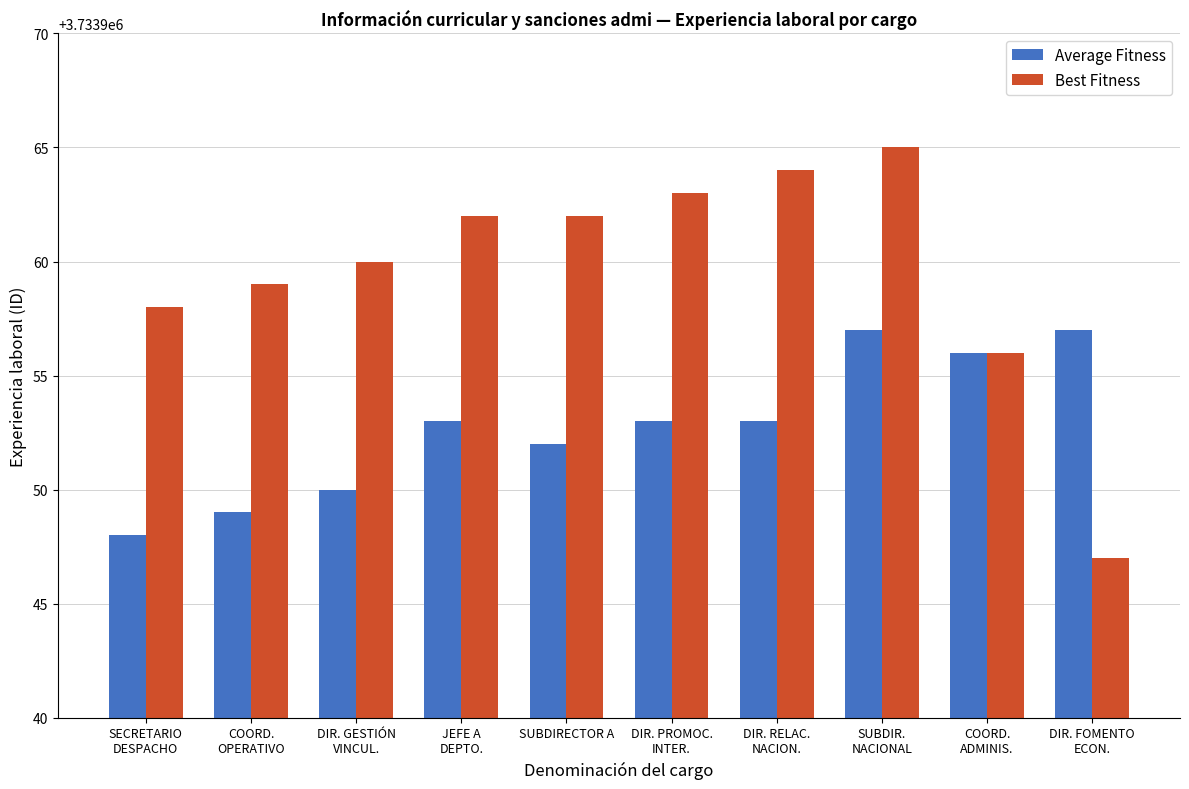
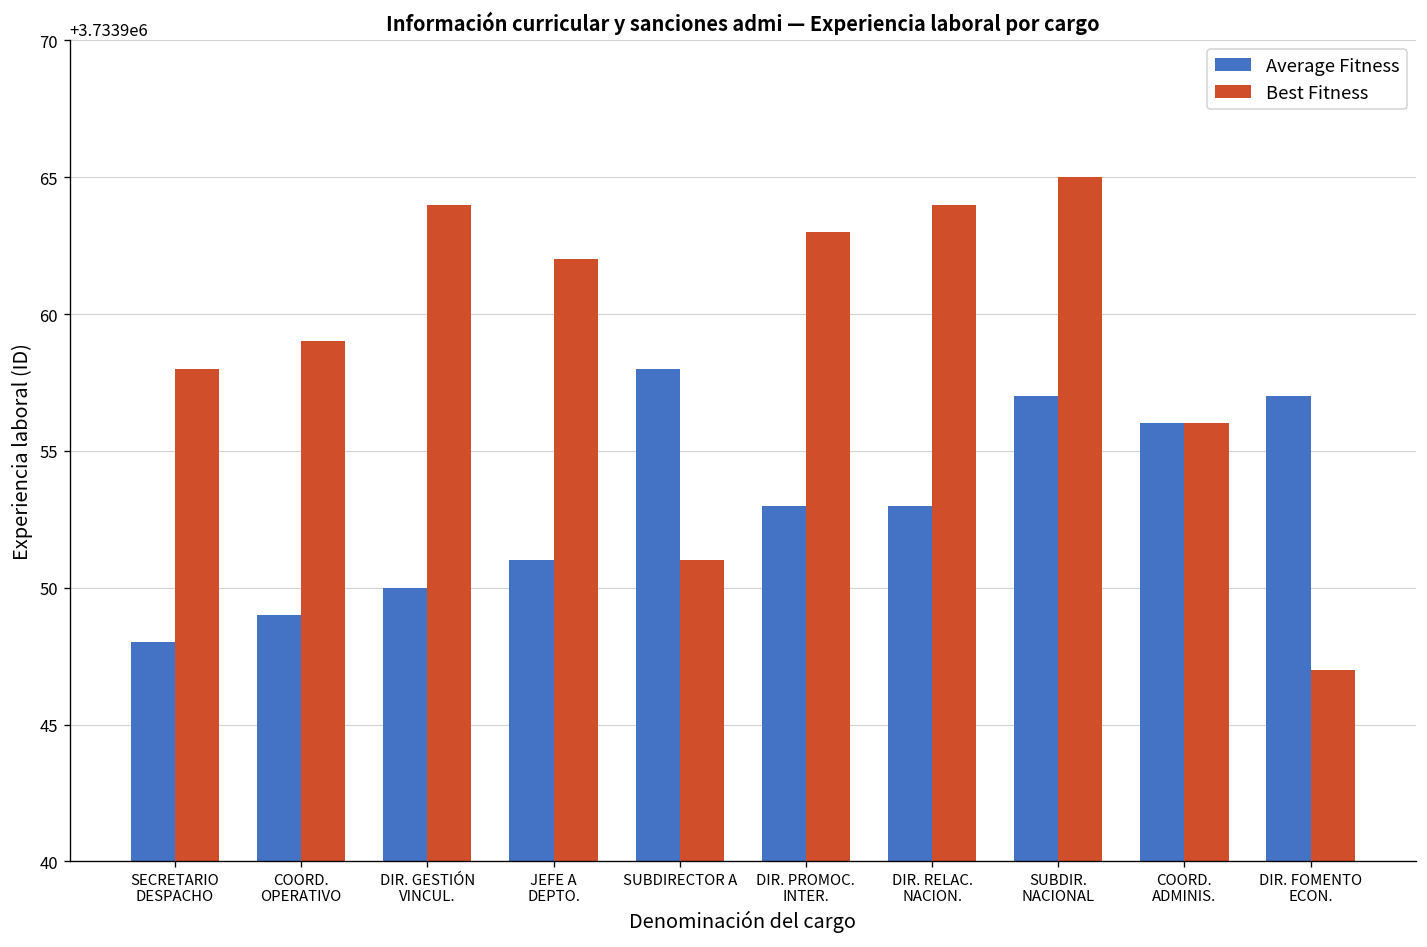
  {
    "Average Fitness": {
      "SECRETARIO DESPACHO": 3733948,
      "COORD. OPERATIVO": 3733949,
      "DIR. GESTIÓN VINCUL.": 3733950,
-     "JEFE A DEPTO.": 3733953,
-     "SUBDIRECTOR A": 3733952,
+     "JEFE A DEPTO.": 3733951,
+     "SUBDIRECTOR A": 3733958,
      "DIR. PROMOC. INTER.": 3733953,
      "DIR. RELAC. NACION.": 3733953,
      "SUBDIR. NACIONAL": 3733957,
      "COORD. ADMINIS.": 3733956,
      "DIR. FOMENTO ECON.": 3733957
    },
    "Best Fitness": {
      "SECRETARIO DESPACHO": 3733958,
      "COORD. OPERATIVO": 3733959,
-     "DIR. GESTIÓN VINCUL.": 3733960,
+     "DIR. GESTIÓN VINCUL.": 3733964,
      "JEFE A DEPTO.": 3733962,
-     "SUBDIRECTOR A": 3733962,
+     "SUBDIRECTOR A": 3733951,
      "DIR. PROMOC. INTER.": 3733963,
      "DIR. RELAC. NACION.": 3733964,
      "SUBDIR. NACIONAL": 3733965,
      "COORD. ADMINIS.": 3733956,
      "DIR. FOMENTO ECON.": 3733947
    }
  }
